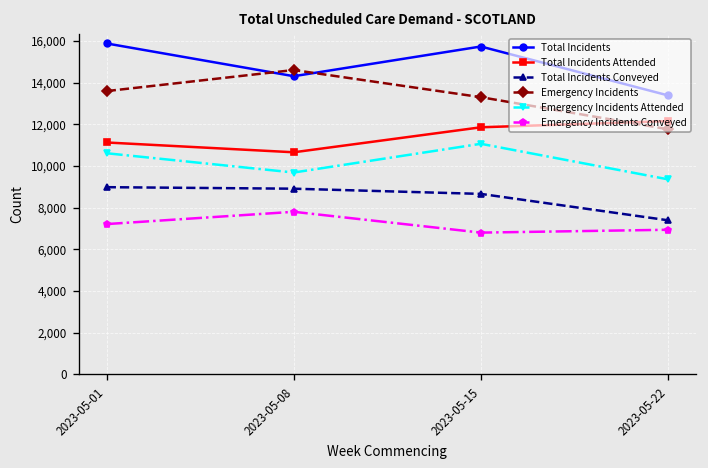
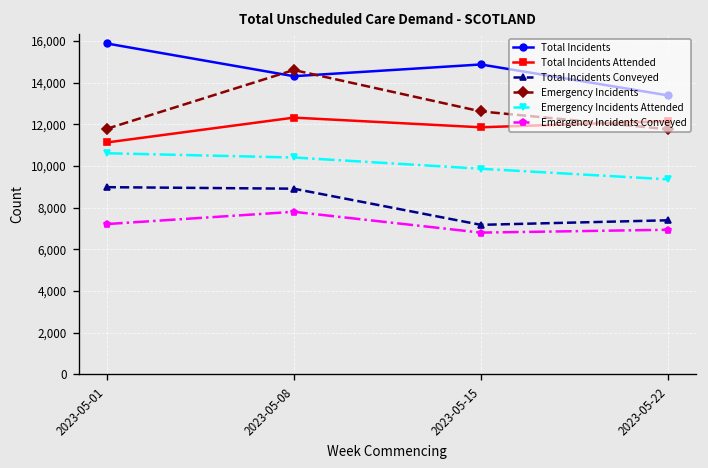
  {
    "Total Incidents": {
      "2023-05-01": "15,900",
      "2023-05-08": "14,300",
-     "2023-05-15": "15,700"
+     "2023-05-15": "14,900"
    },
    "Total Incidents Attended": {
      "2023-05-01": "11,100",
-     "2023-05-08": "10,700",
+     "2023-05-08": "12,300",
      "2023-05-15": "11,900"
    },
    "Total Incidents Conveyed": {
      "2023-05-01": "9,000",
      "2023-05-08": "8,900",
-     "2023-05-15": "8,700",
+     "2023-05-15": "7,200",
      "2023-05-22": "7,400"
    },
    "Emergency Incidents": {
-     "2023-05-01": "13,600",
+     "2023-05-01": "11,800",
      "2023-05-08": "14,600",
-     "2023-05-15": "13,300"
+     "2023-05-15": "12,600"
    },
    "Emergency Incidents Attended": {
      "2023-05-01": "10,600",
-     "2023-05-08": "9,700",
-     "2023-05-15": "11,100",
+     "2023-05-08": "10,400",
+     "2023-05-15": "9,900",
      "2023-05-22": "9,400"
    },
    "Emergency Incidents Conveyed": {
      "2023-05-01": "7,200",
      "2023-05-08": "7,800",
      "2023-05-15": "6,800",
      "2023-05-22": "6,900"
    }
  }
